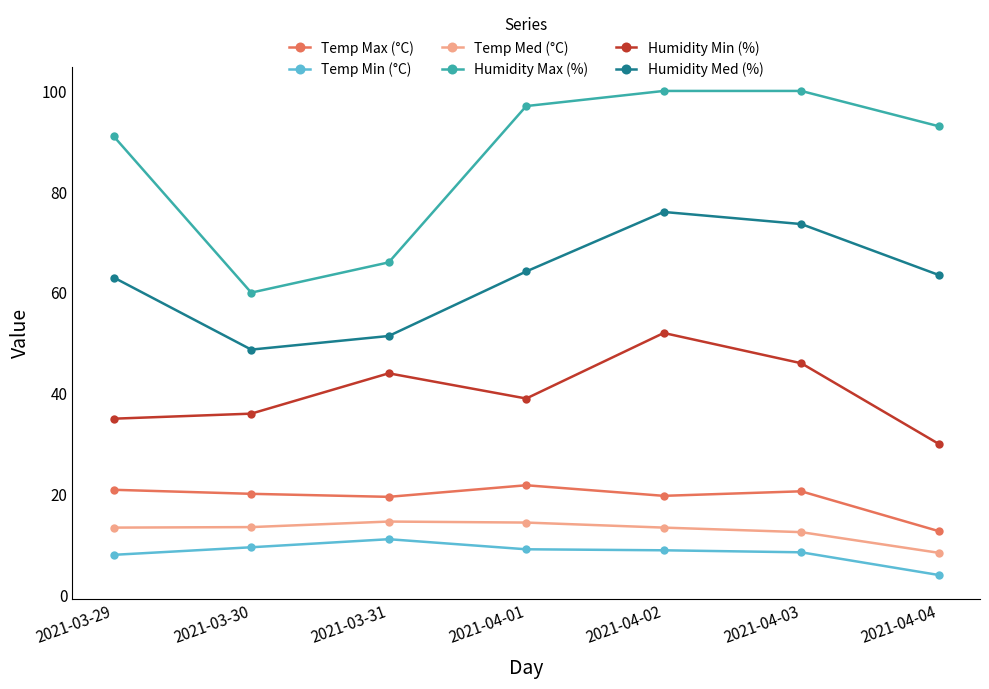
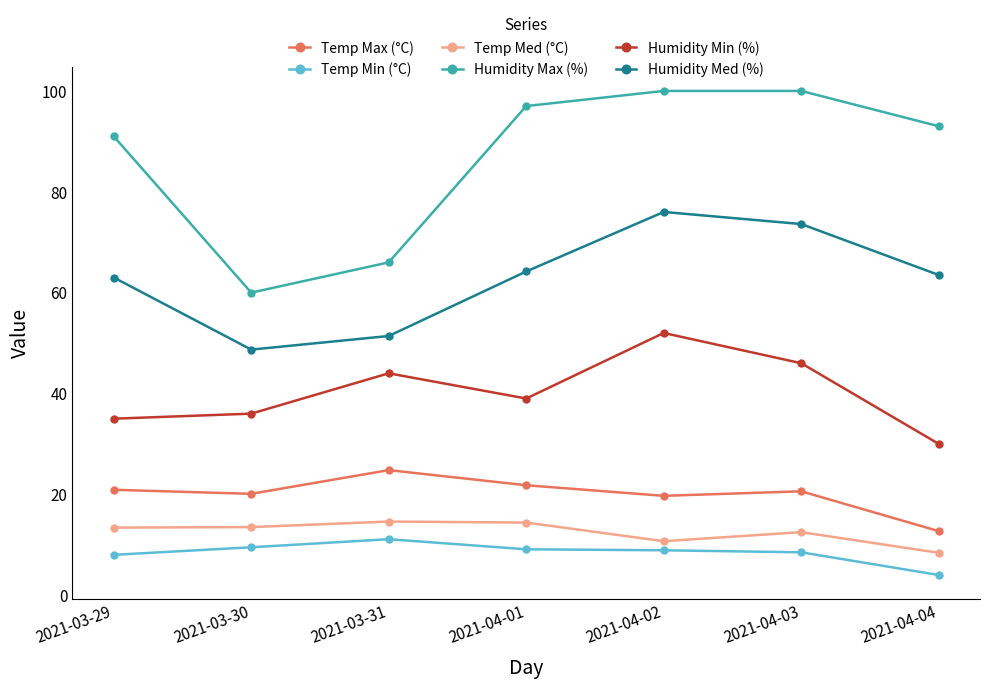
  {
    "Temp Max (°C)": {
      "2021-03-29": 21,
      "2021-03-30": 20,
-     "2021-03-31": 20,
+     "2021-03-31": 25,
      "2021-04-01": 22,
      "2021-04-02": 20,
      "2021-04-03": 21,
      "2021-04-04": 13
    },
    "Temp Med (°C)": {
      "2021-03-29": 13,
      "2021-03-30": 14,
      "2021-03-31": 15,
      "2021-04-01": 14,
-     "2021-04-02": 13,
+     "2021-04-02": 11,
      "2021-04-03": 13,
      "2021-04-04": 8
    },
    "Humidity Min (%)": {
      "2021-03-29": 35,
      "2021-03-30": 36,
      "2021-03-31": 44,
      "2021-04-01": 39,
      "2021-04-02": 52,
      "2021-04-03": 46,
      "2021-04-04": 30
    },
    "Humidity Med (%)": {
      "2021-03-29": 63,
      "2021-03-30": 49,
      "2021-03-31": 51,
      "2021-04-01": 64,
      "2021-04-02": 76,
      "2021-04-03": 74,
      "2021-04-04": 64
    }
  }
